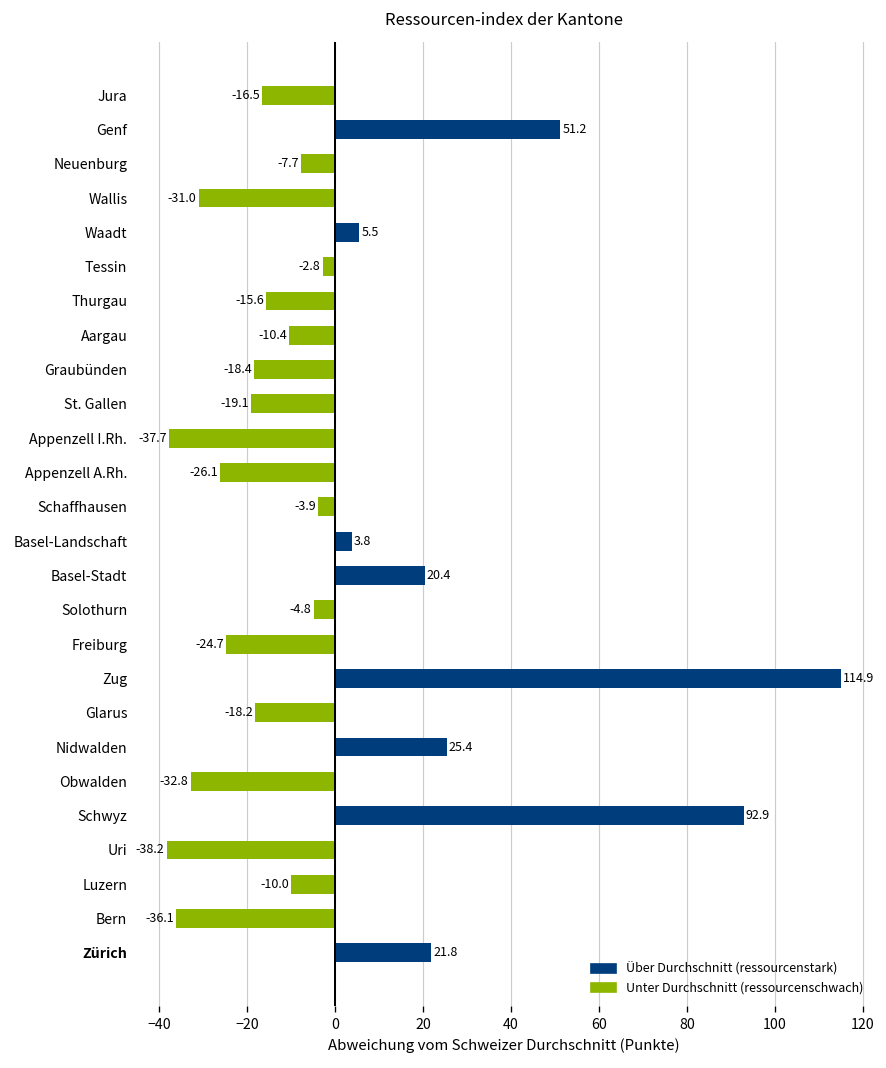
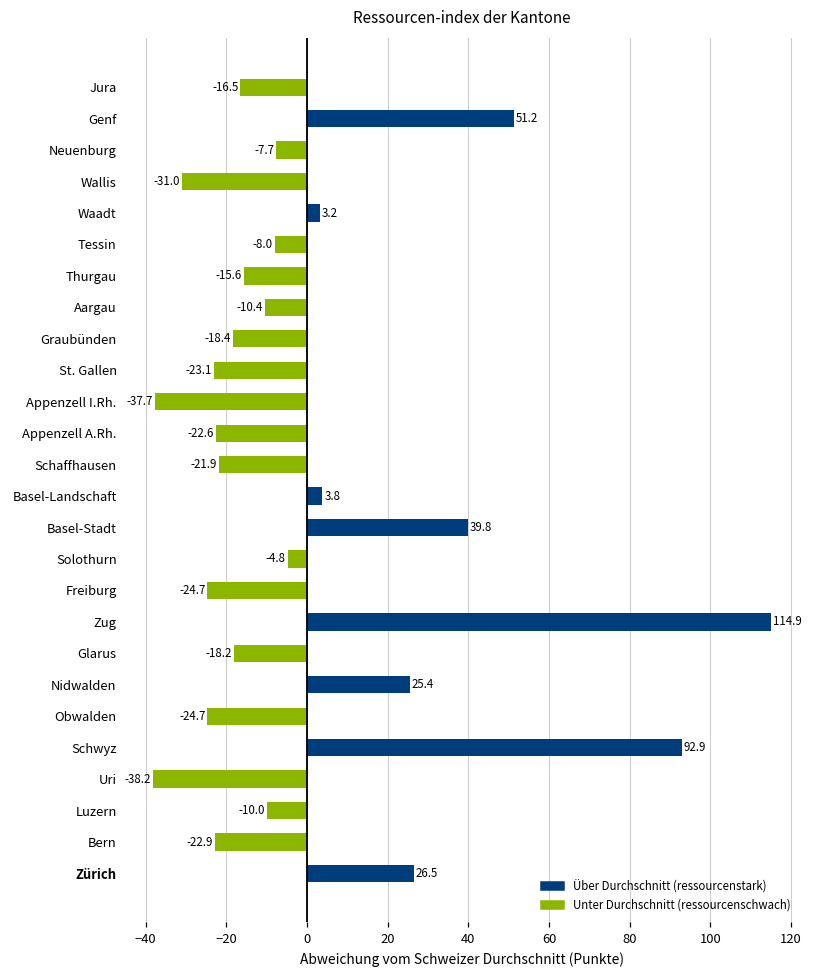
  {
    "Jura": -16.5,
    "Genf": 51.2,
    "Neuenburg": -7.7,
    "Wallis": -31.0,
-   "Waadt": 5.5,
-   "Tessin": -2.8,
+   "Waadt": 3.2,
+   "Tessin": -8.0,
    "Thurgau": -15.6,
    "Aargau": -10.4,
    "Graubünden": -18.4,
-   "St. Gallen": -19.1,
+   "St. Gallen": -23.1,
    "Appenzell I.Rh.": -37.7,
-   "Appenzell A.Rh.": -26.1,
-   "Schaffhausen": -3.9,
+   "Appenzell A.Rh.": -22.6,
+   "Schaffhausen": -21.9,
    "Basel-Landschaft": 3.8,
-   "Basel-Stadt": 20.4,
+   "Basel-Stadt": 39.8,
    "Solothurn": -4.8,
    "Freiburg": -24.7,
    "Zug": 114.9,
    "Glarus": -18.2,
    "Nidwalden": 25.4,
-   "Obwalden": -32.8,
+   "Obwalden": -24.7,
    "Schwyz": 92.9,
    "Uri": -38.2,
    "Luzern": -10.0,
-   "Bern": -36.1,
-   "Zürich": 21.8
+   "Bern": -22.9,
+   "Zürich": 26.5
  }
